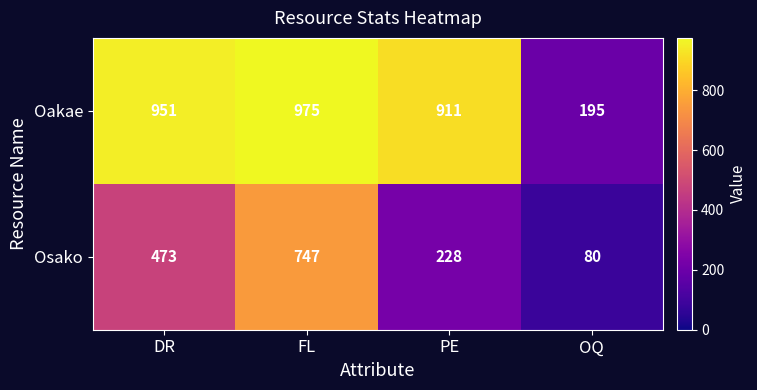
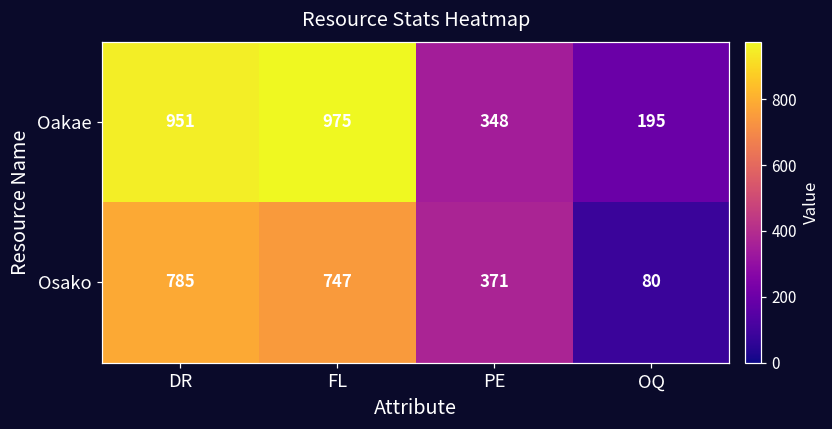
  {
    "Oakae": {
      "DR": 951,
      "FL": 975,
-     "PE": 911,
+     "PE": 348,
      "OQ": 195
    },
    "Osako": {
-     "DR": 473,
+     "DR": 785,
      "FL": 747,
-     "PE": 228,
+     "PE": 371,
      "OQ": 80
    }
  }
